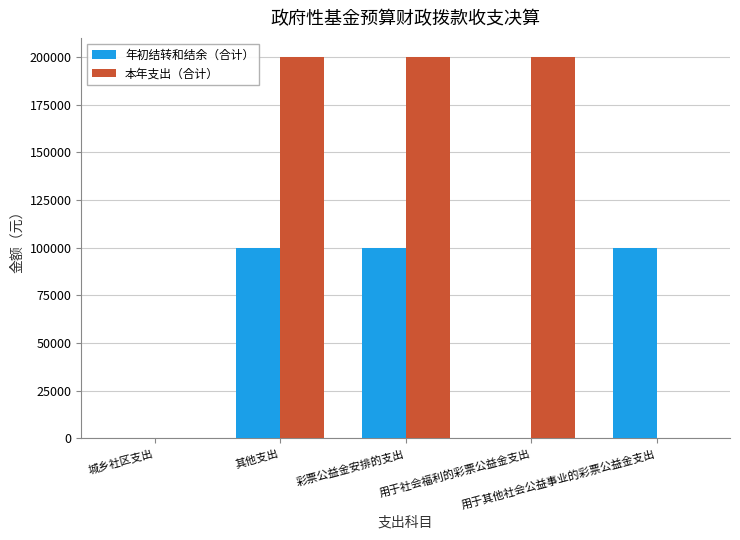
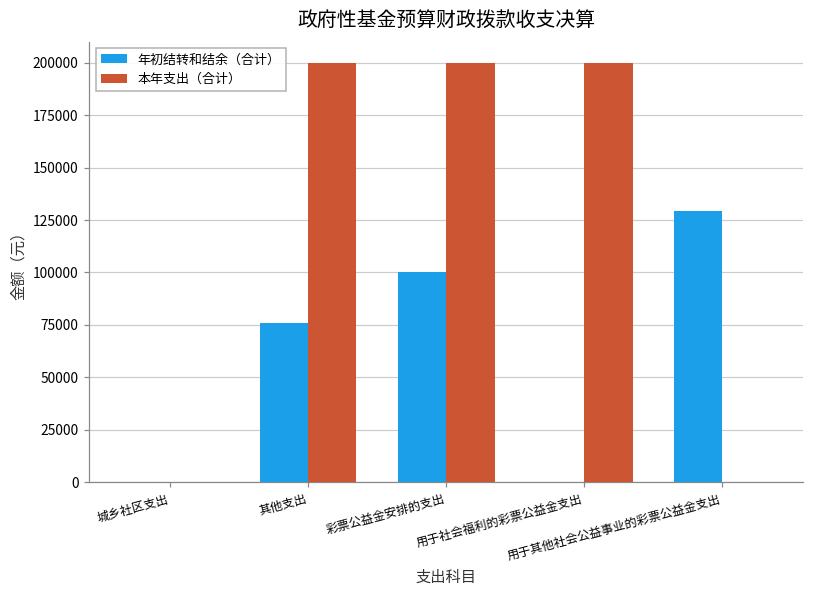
  {
    "年初结转和结余（合计）": {
      "城乡社区支出": 0,
-     "其他支出": 100000,
+     "其他支出": 76000,
      "彩票公益金安排的支出": 100000,
      "用于社会福利的彩票公益金支出": 0,
-     "用于其他社会公益事业的彩票公益金支出": 100000
+     "用于其他社会公益事业的彩票公益金支出": 129000
    },
    "本年支出（合计）": {
      "城乡社区支出": 0,
      "其他支出": 200000,
      "彩票公益金安排的支出": 200000,
      "用于社会福利的彩票公益金支出": 200000,
      "用于其他社会公益事业的彩票公益金支出": 0
    }
  }
